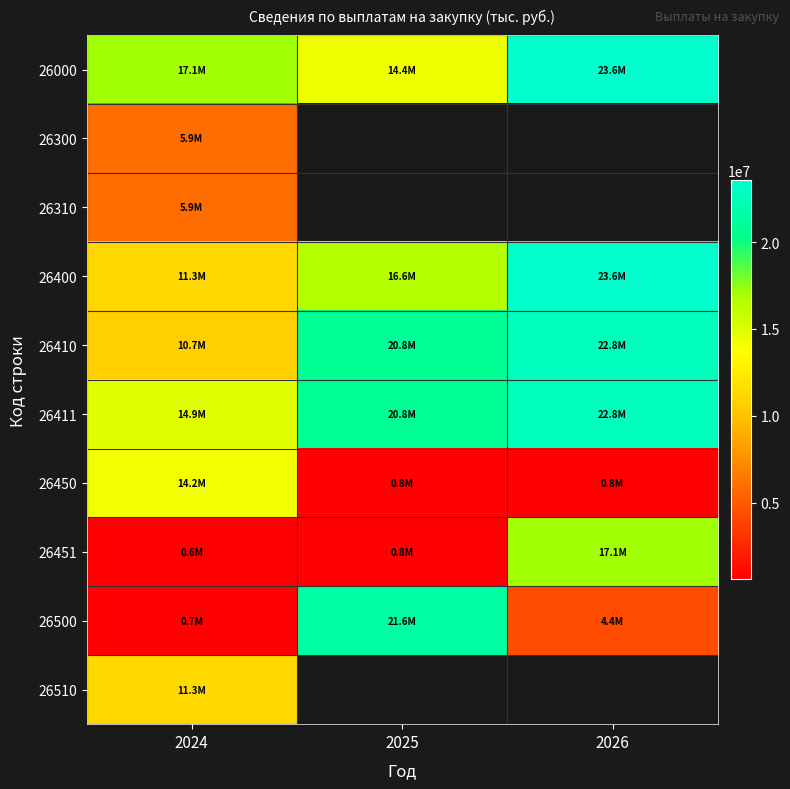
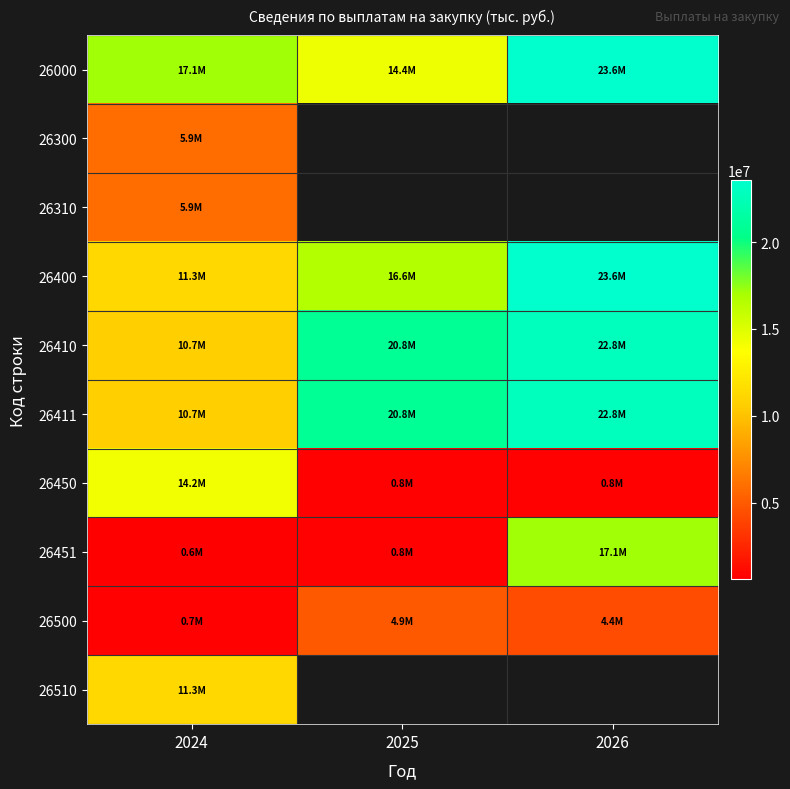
  {
    "26000": {
      "2024": "17.1M",
      "2025": "14.4M",
      "2026": "23.6M"
    },
    "26300": {
      "2024": "5.9M"
    },
    "26310": {
      "2024": "5.9M"
    },
    "26400": {
      "2024": "11.3M",
      "2025": "16.6M",
      "2026": "23.6M"
    },
    "26410": {
      "2024": "10.7M",
      "2025": "20.8M",
      "2026": "22.8M"
    },
    "26411": {
-     "2024": "14.9M",
+     "2024": "10.7M",
      "2025": "20.8M",
      "2026": "22.8M"
    },
    "26450": {
      "2024": "14.2M",
      "2025": "0.8M",
      "2026": "0.8M"
    },
    "26451": {
      "2024": "0.6M",
      "2025": "0.8M",
      "2026": "17.1M"
    },
    "26500": {
      "2024": "0.7M",
-     "2025": "21.6M",
+     "2025": "4.9M",
      "2026": "4.4M"
    },
    "26510": {
      "2024": "11.3M"
    }
  }
